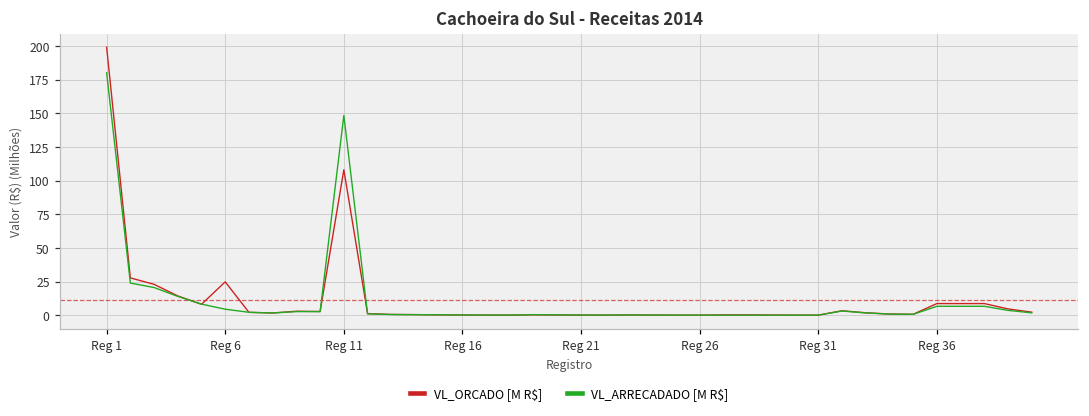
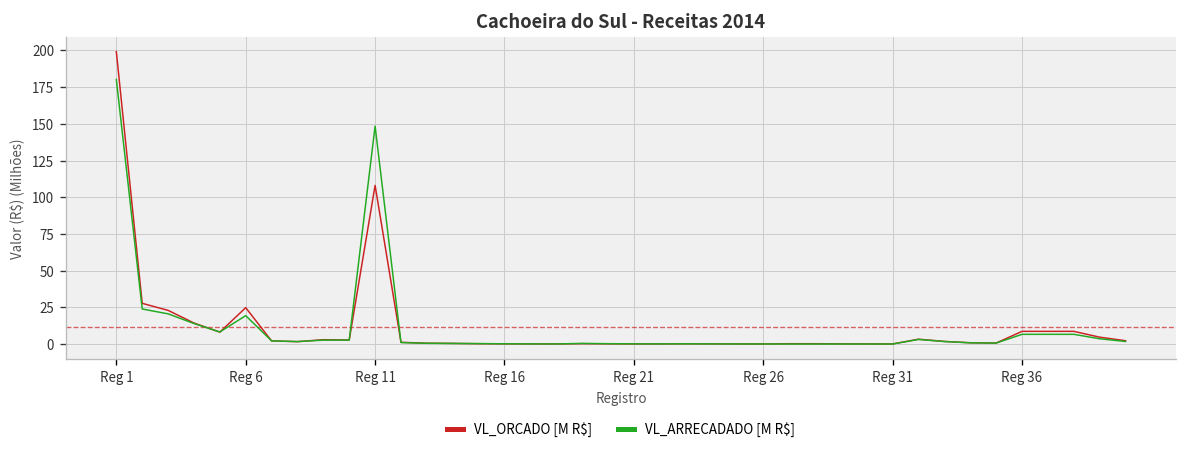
  {
    "VL_ORCADO [M R$]": {
      "Reg 1": 199,
      "Reg 6": 25,
      "Reg 11": 108
    },
    "VL_ARRECADADO [M R$]": {
      "Reg 1": 180,
-     "Reg 6": 4,
+     "Reg 6": 19,
      "Reg 11": 148
    }
  }
